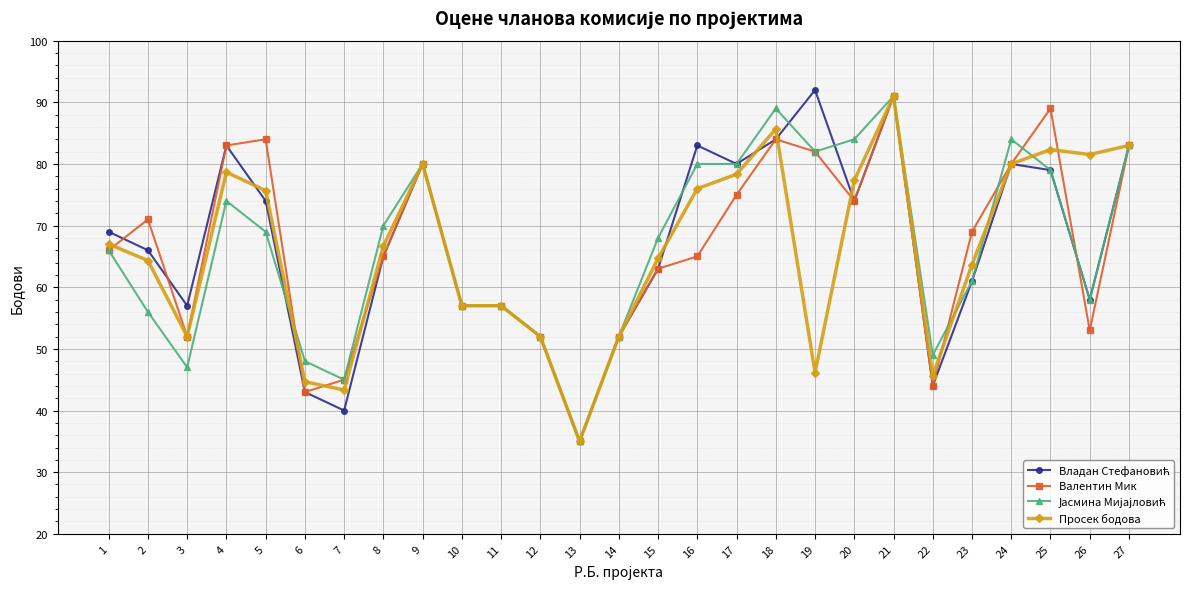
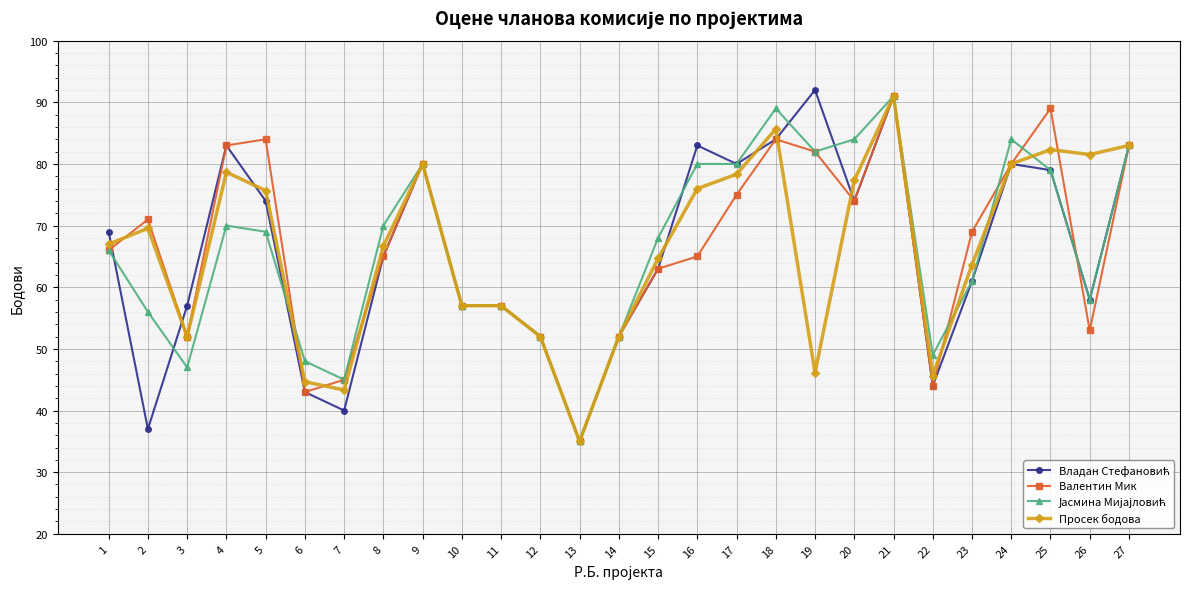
  {
    "Владан Стефановић": {
      "1": 69,
-     "2": 66,
+     "2": 37,
      "3": 57,
      "5": 74,
      "7": 40,
      "16": 83,
      "19": 92
    },
    "Валентин Мик": {
      "2": 71,
      "5": 84,
      "16": 65,
      "17": 75,
      "23": 69,
      "25": 89,
      "26": 53
    },
    "Јасмина Мијајловић": {
      "2": 56,
      "3": 47,
-     "4": 74,
+     "4": 70,
      "5": 69,
      "6": 48,
      "8": 70,
      "15": 68,
      "16": 80,
      "18": 89,
      "20": 84,
      "22": 49,
      "24": 84
    },
    "Просек бодова": {
      "1": 67,
-     "2": 64,
+     "2": 70,
      "4": 79,
      "5": 76,
      "6": 45,
      "7": 43,
      "8": 67,
      "15": 65,
      "16": 76,
      "17": 78,
      "18": 86,
      "19": 46,
      "20": 77,
      "22": 46,
      "23": 64,
      "25": 82,
      "26": 82
    }
  }
